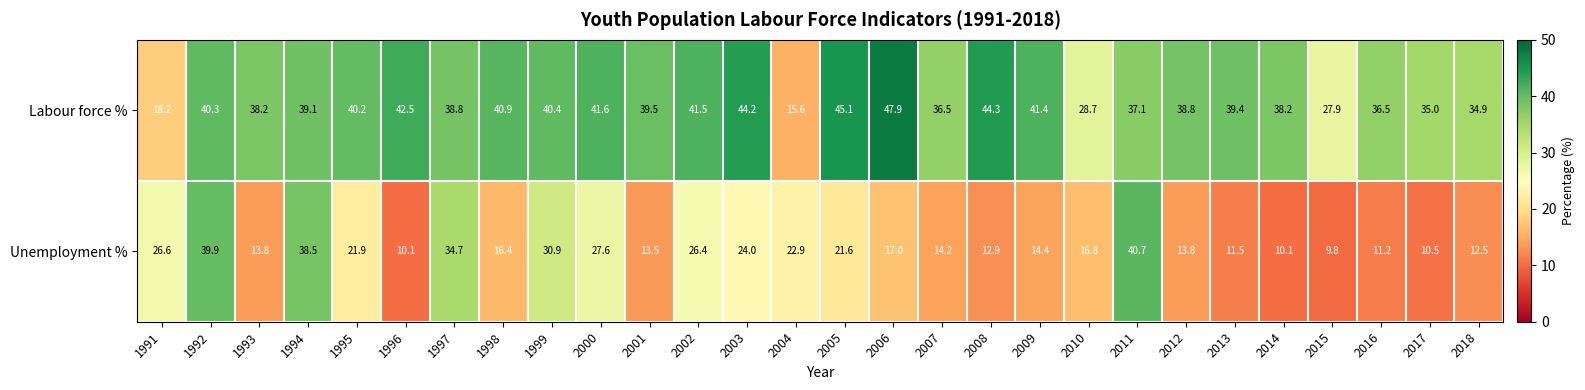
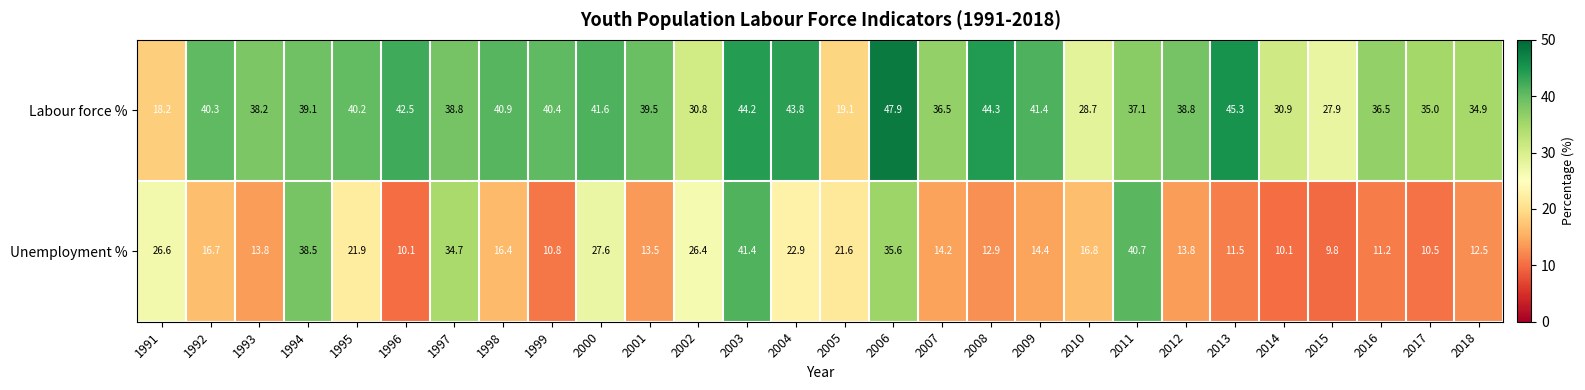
  {
    "Labour force %": {
      "1991": 18.2,
      "1992": 40.3,
      "1993": 38.2,
      "1994": 39.1,
      "1995": 40.2,
      "1996": 42.5,
      "1997": 38.8,
      "1998": 40.9,
      "1999": 40.4,
      "2000": 41.6,
      "2001": 39.5,
-     "2002": 41.5,
+     "2002": 30.8,
      "2003": 44.2,
-     "2004": 15.6,
-     "2005": 45.1,
+     "2004": 43.8,
+     "2005": 19.1,
      "2006": 47.9,
      "2007": 36.5,
      "2008": 44.3,
      "2009": 41.4,
      "2010": 28.7,
      "2011": 37.1,
      "2012": 38.8,
-     "2013": 39.4,
-     "2014": 38.2,
+     "2013": 45.3,
+     "2014": 30.9,
      "2015": 27.9,
      "2016": 36.5,
      "2017": 35.0,
      "2018": 34.9
    },
    "Unemployment %": {
      "1991": 26.6,
-     "1992": 39.9,
+     "1992": 16.7,
      "1993": 13.8,
      "1994": 38.5,
      "1995": 21.9,
      "1996": 10.1,
      "1997": 34.7,
      "1998": 16.4,
-     "1999": 30.9,
+     "1999": 10.8,
      "2000": 27.6,
      "2001": 13.5,
      "2002": 26.4,
-     "2003": 24.0,
+     "2003": 41.4,
      "2004": 22.9,
      "2005": 21.6,
-     "2006": 17.0,
+     "2006": 35.6,
      "2007": 14.2,
      "2008": 12.9,
      "2009": 14.4,
      "2010": 16.8,
      "2011": 40.7,
      "2012": 13.8,
      "2013": 11.5,
      "2014": 10.1,
      "2015": 9.8,
      "2016": 11.2,
      "2017": 10.5,
      "2018": 12.5
    }
  }
